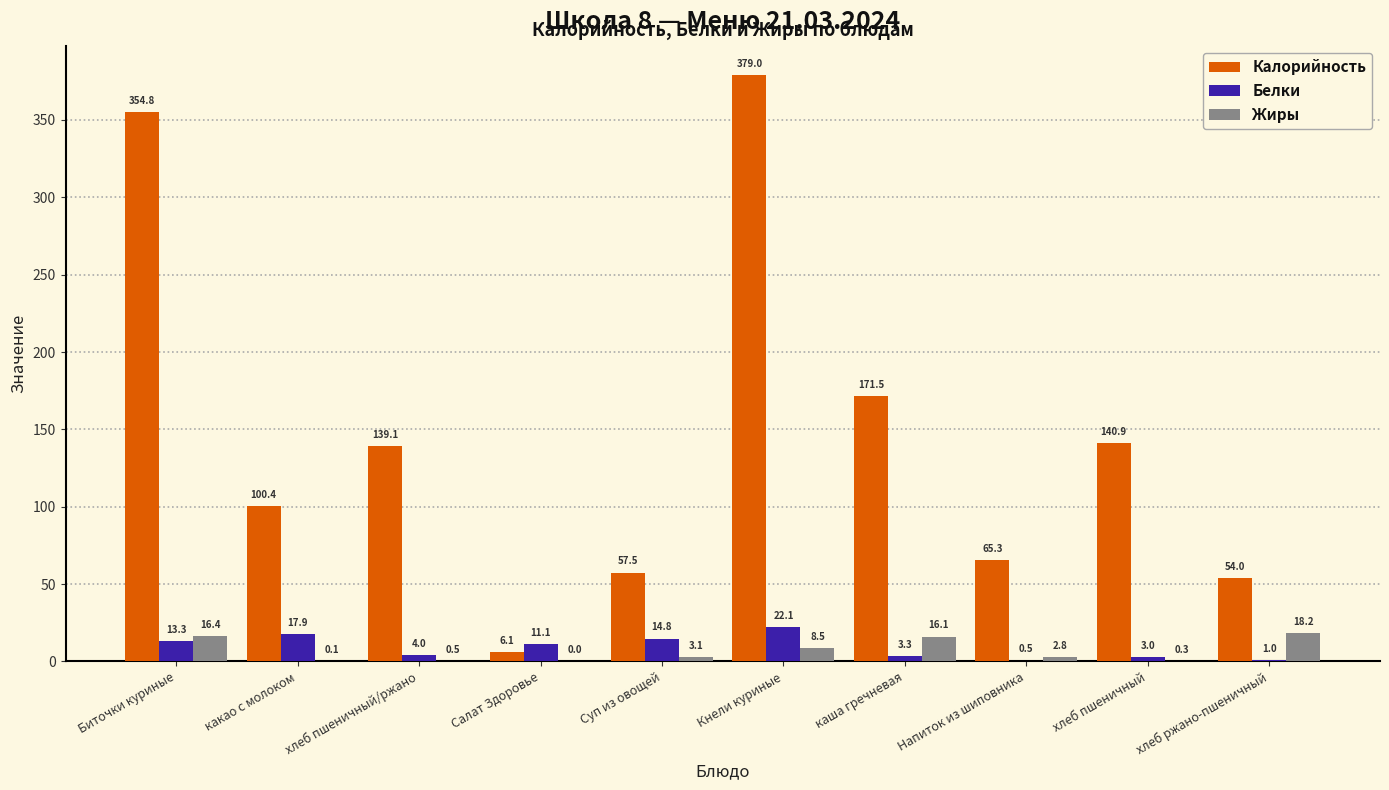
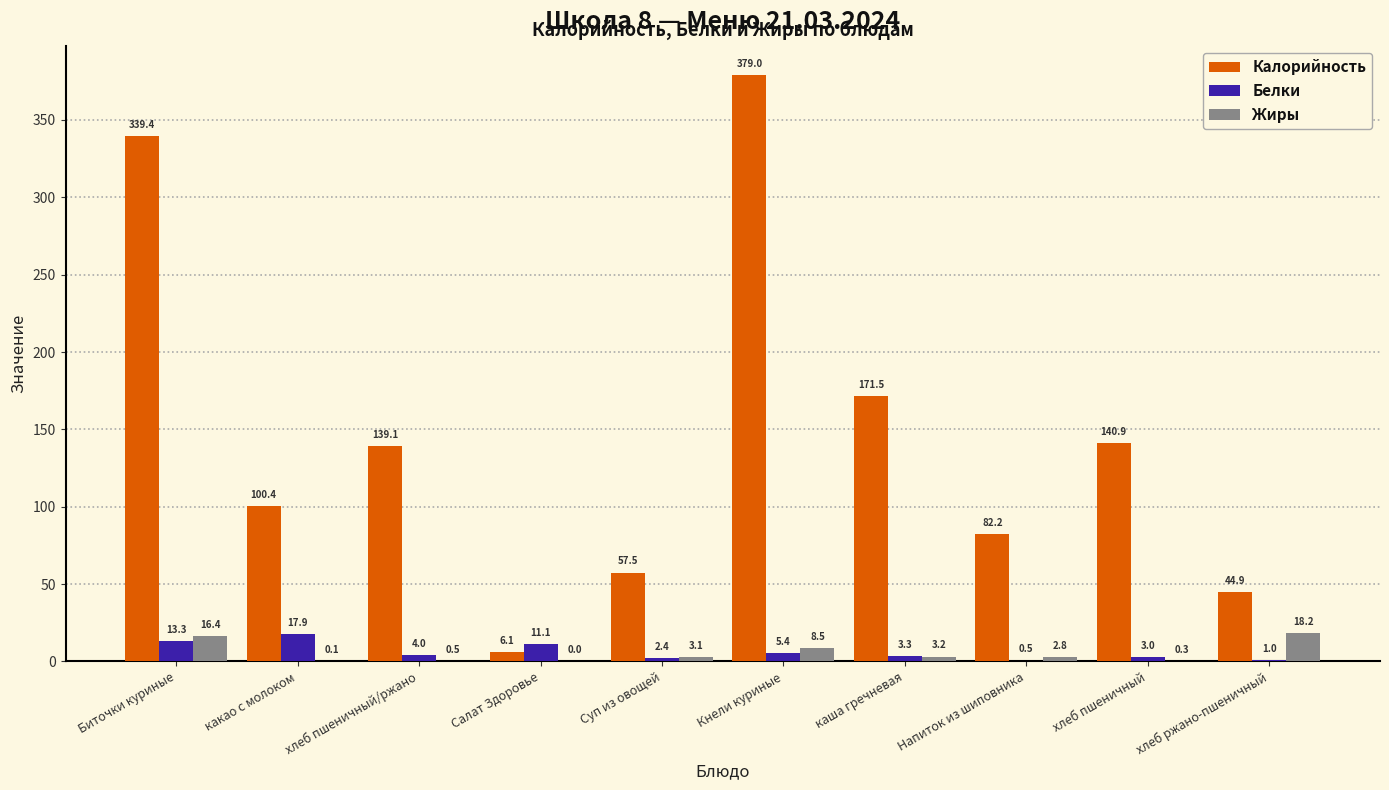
  {
    "Калорийность": {
-     "Биточки куриные": 354.8,
+     "Биточки куриные": 339.4,
      "какао с молоком": 100.4,
      "хлеб пшеничный/ржано": 139.1,
      "Салат Здоровье": 6.1,
      "Суп из овощей": 57.5,
      "Кнели куриные": 379.0,
      "каша гречневая": 171.5,
-     "Напиток из шиповника": 65.3,
+     "Напиток из шиповника": 82.2,
      "хлеб пшеничный": 140.9,
-     "хлеб ржано-пшеничный": 54.0
+     "хлеб ржано-пшеничный": 44.9
    },
    "Белки": {
      "Биточки куриные": 13.3,
      "какао с молоком": 17.9,
      "хлеб пшеничный/ржано": 4.0,
      "Салат Здоровье": 11.1,
-     "Суп из овощей": 14.8,
-     "Кнели куриные": 22.1,
+     "Суп из овощей": 2.4,
+     "Кнели куриные": 5.4,
      "каша гречневая": 3.3,
      "Напиток из шиповника": 0.5,
      "хлеб пшеничный": 3.0,
      "хлеб ржано-пшеничный": 1.0
    },
    "Жиры": {
      "Биточки куриные": 16.4,
      "какао с молоком": 0.1,
      "хлеб пшеничный/ржано": 0.5,
      "Салат Здоровье": 0.0,
      "Суп из овощей": 3.1,
      "Кнели куриные": 8.5,
-     "каша гречневая": 16.1,
+     "каша гречневая": 3.2,
      "Напиток из шиповника": 2.8,
      "хлеб пшеничный": 0.3,
      "хлеб ржано-пшеничный": 18.2
    }
  }
